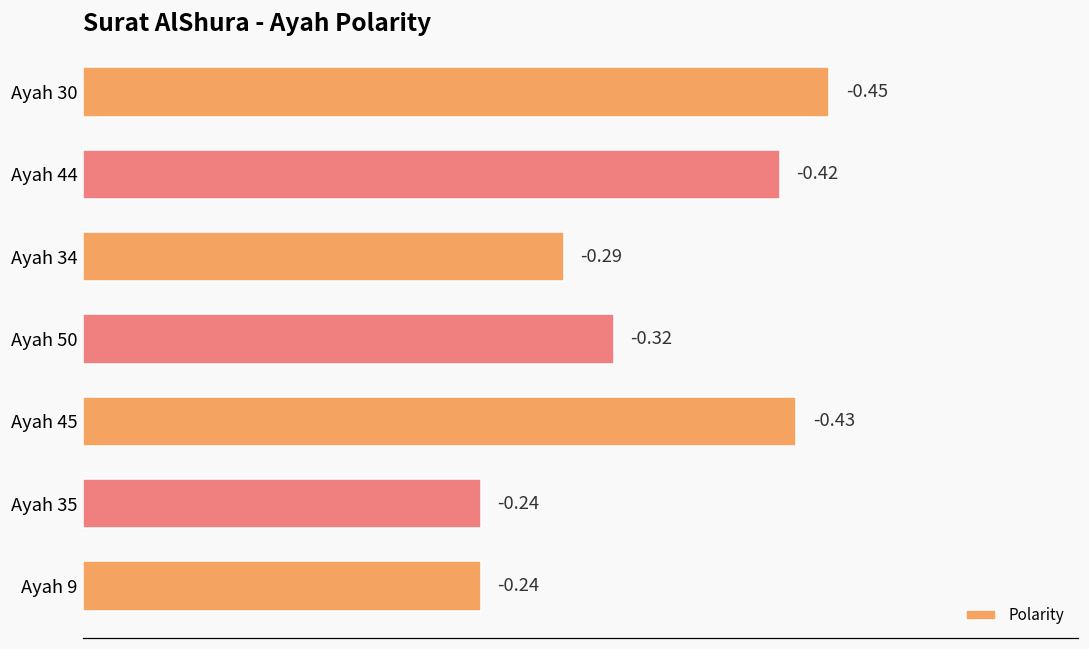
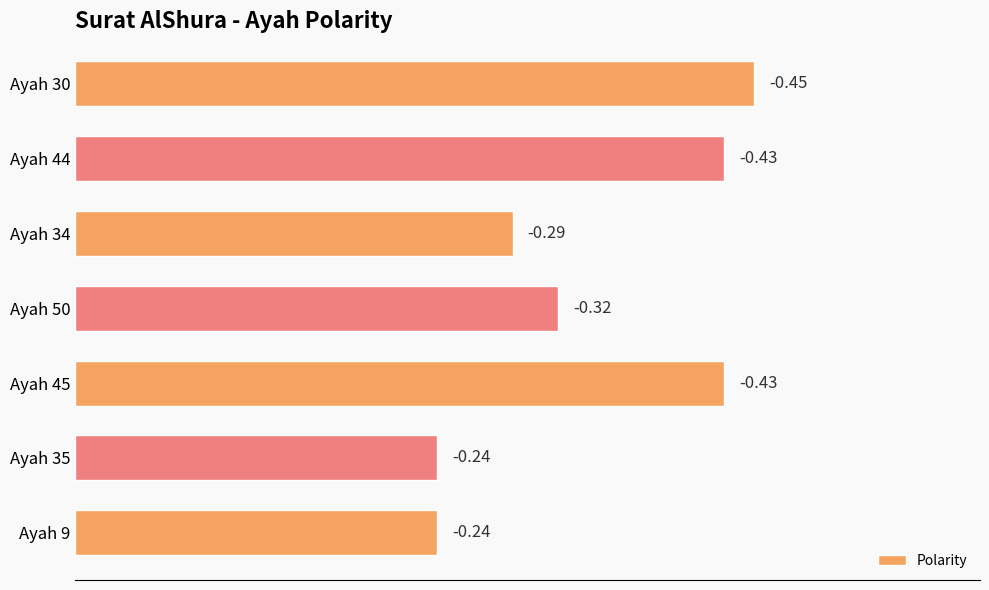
  {
-   "Ayah 44": -0.42
+   "Ayah 44": -0.43
  }
